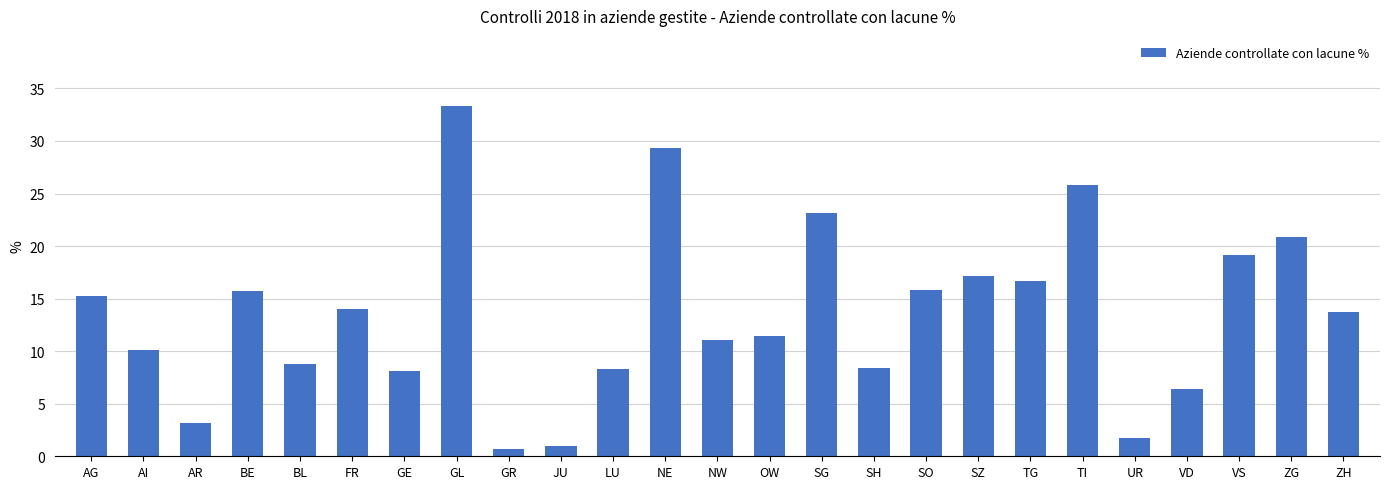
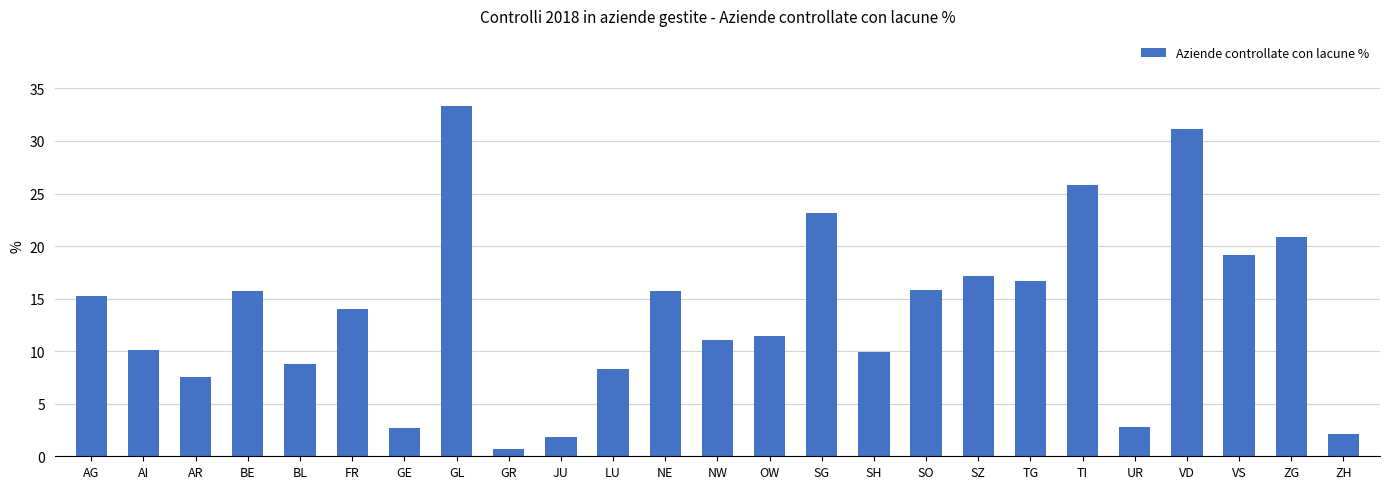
  {
    "AG": 15.2,
    "AI": 10.1,
-   "AR": 3.2,
+   "AR": 7.6,
    "BE": 15.7,
    "BL": 8.8,
    "FR": 14.0,
-   "GE": 8.2,
+   "GE": 2.7,
    "GL": 33.3,
    "GR": 0.7,
-   "JU": 1.0,
+   "JU": 1.9,
    "LU": 8.3,
-   "NE": 29.3,
+   "NE": 15.7,
    "NW": 11.1,
    "OW": 11.5,
    "SG": 23.2,
-   "SH": 8.4,
+   "SH": 9.9,
    "SO": 15.9,
    "SZ": 17.1,
    "TG": 16.7,
    "TI": 25.8,
-   "UR": 1.7,
-   "VD": 6.4,
+   "UR": 2.8,
+   "VD": 31.2,
    "VS": 19.2,
    "ZG": 20.9,
-   "ZH": 13.7
+   "ZH": 2.1
  }
